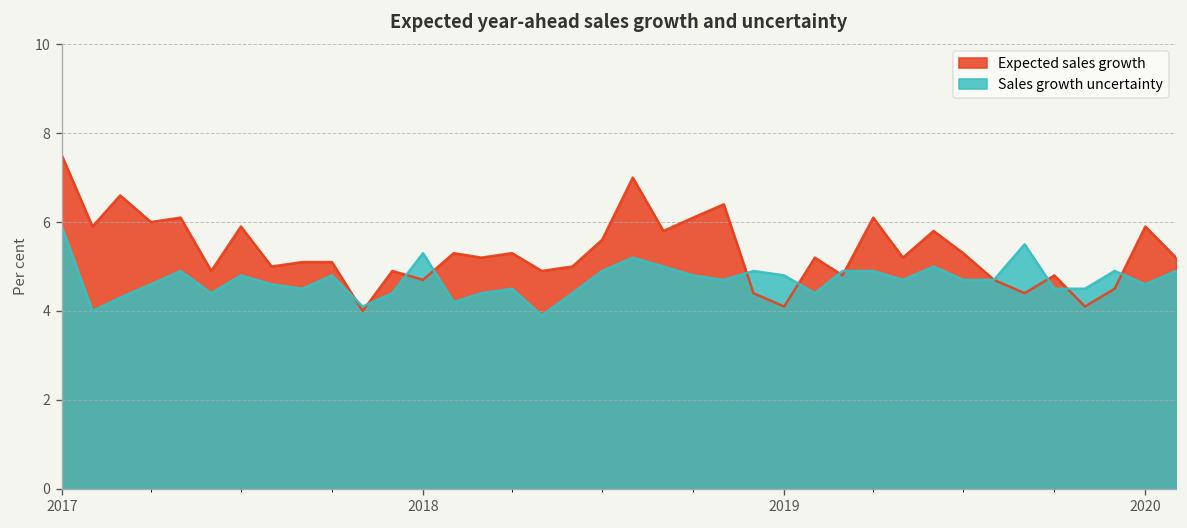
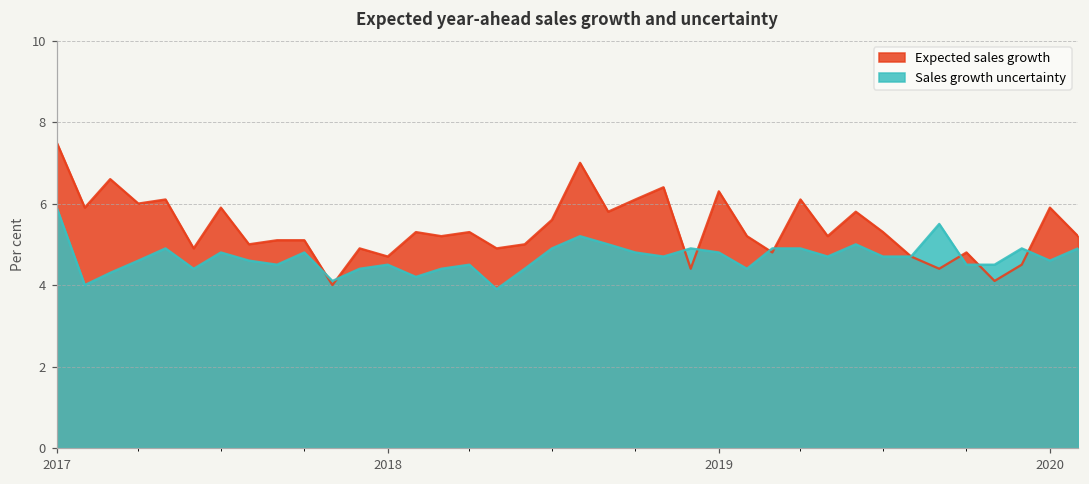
  {
    "Expected sales growth": {
      "2017": 7.5,
      "2018": 4.7,
-     "2019": 4.1,
+     "2019": 6.3,
      "2020": 5.9
    },
    "Sales growth uncertainty": {
      "2017": 5.9,
-     "2018": 5.3,
+     "2018": 4.5,
      "2019": 4.8,
      "2020": 4.6
    }
  }
